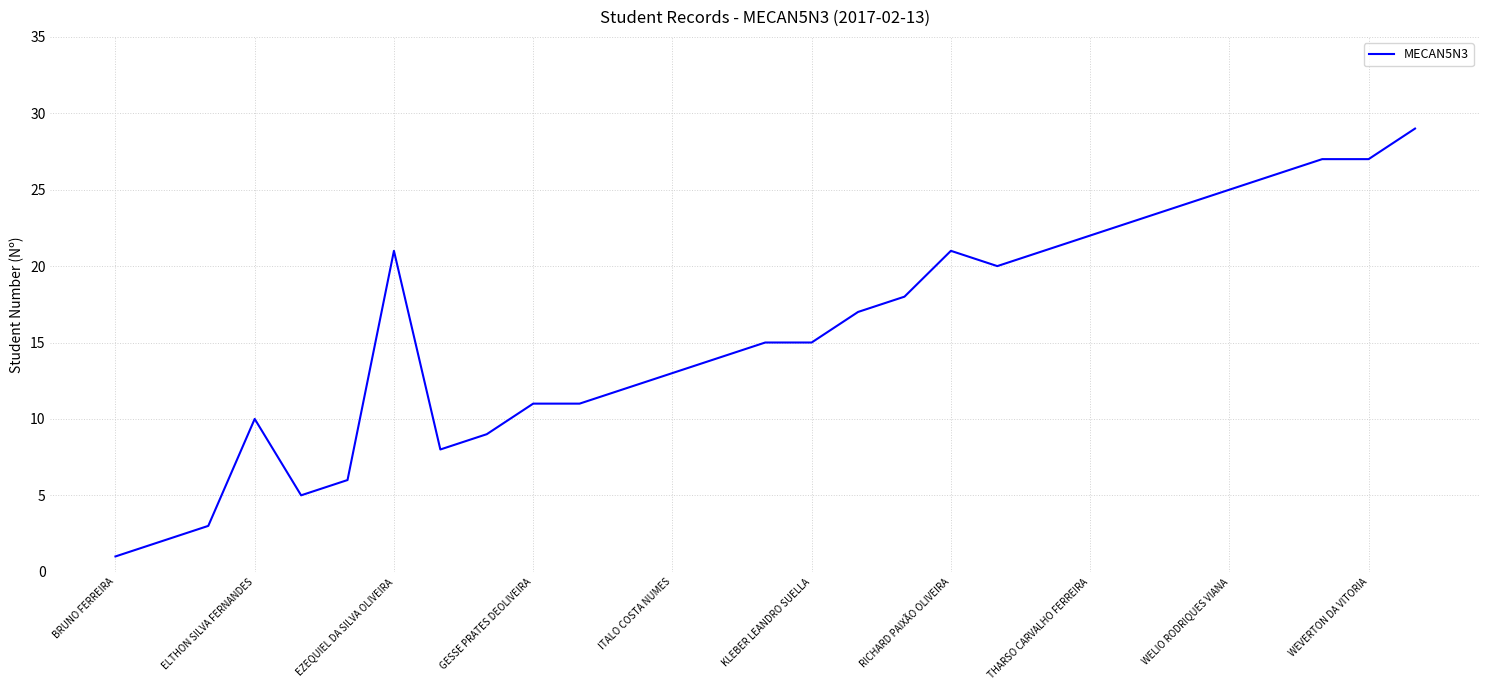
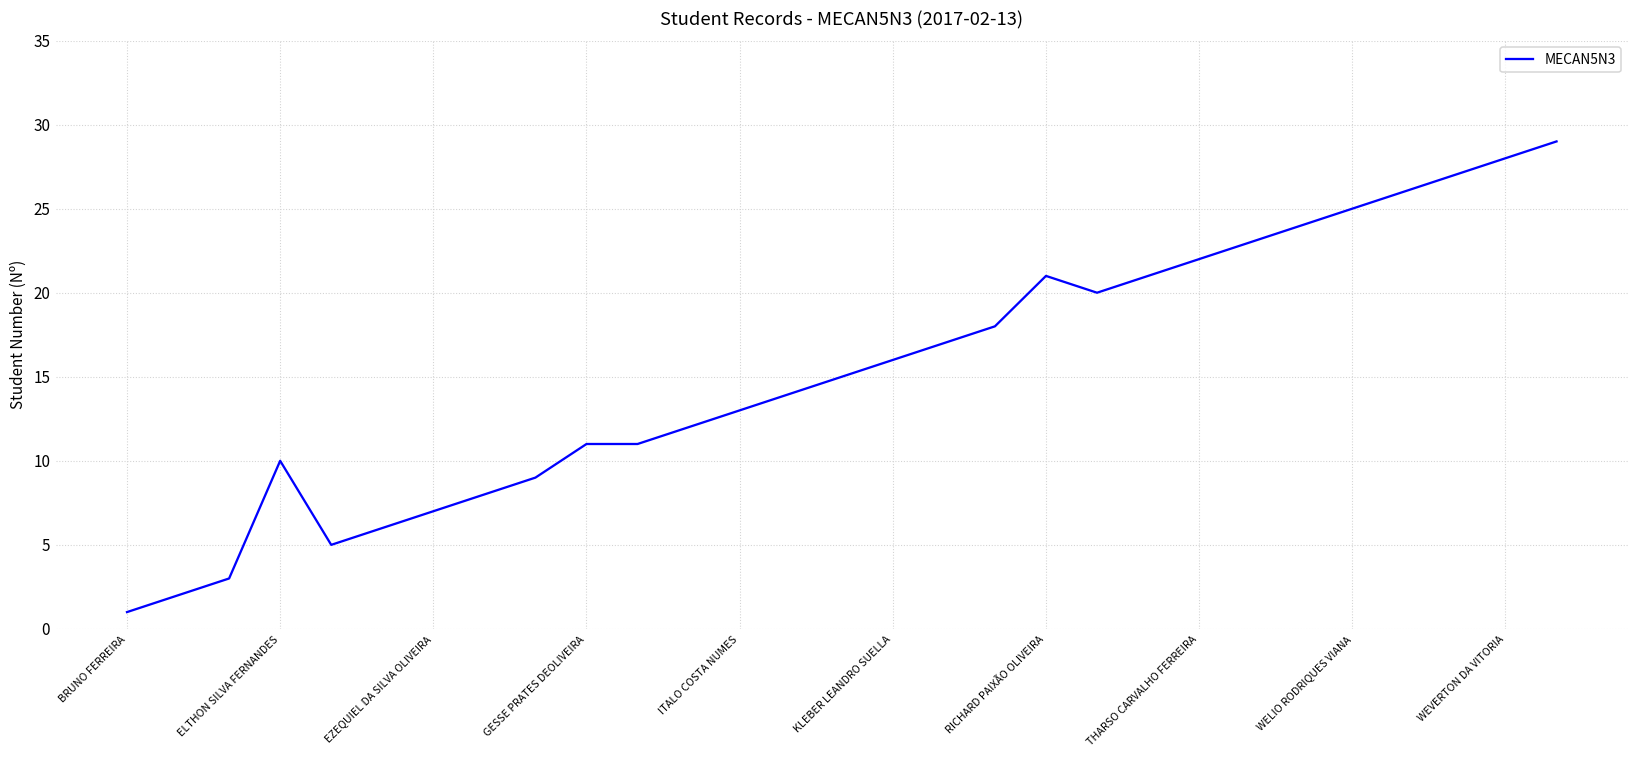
  {
    "BRUNO FERREIRA": 1,
    "ELTHON SILVA FERNANDES": 10,
-   "EZEQUIEL DA SILVA OLIVEIRA": 21,
+   "EZEQUIEL DA SILVA OLIVEIRA": 7,
    "GESSE PRATES DEOLIVEIRA": 11,
    "ITALO COSTA NUMES": 13,
-   "KLEBER LEANDRO SUELLA": 15,
+   "KLEBER LEANDRO SUELLA": 16,
    "RICHARD PAIXÃO OLIVEIRA": 21,
    "THARSO CARVALHO FERREIRA": 22,
    "WELIO RODRIQUES VIANA": 25,
-   "WEVERTON DA VITORIA": 27
+   "WEVERTON DA VITORIA": 28
  }
